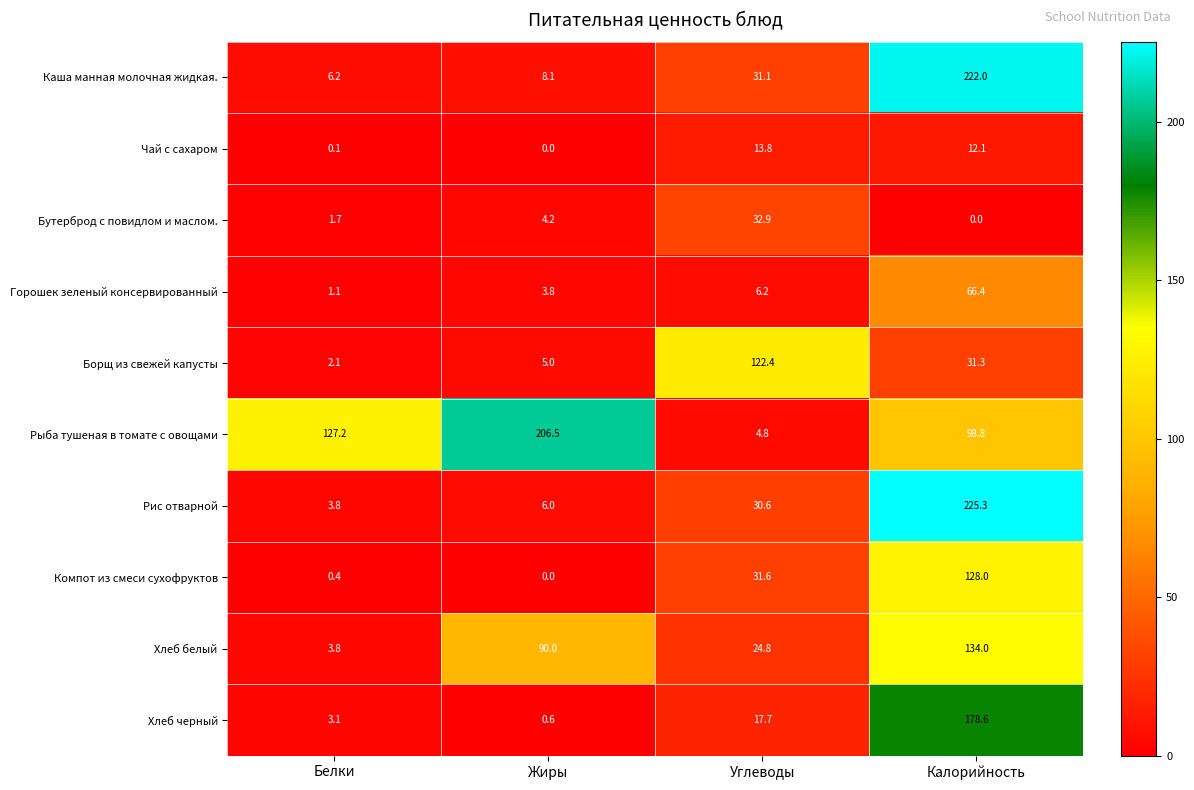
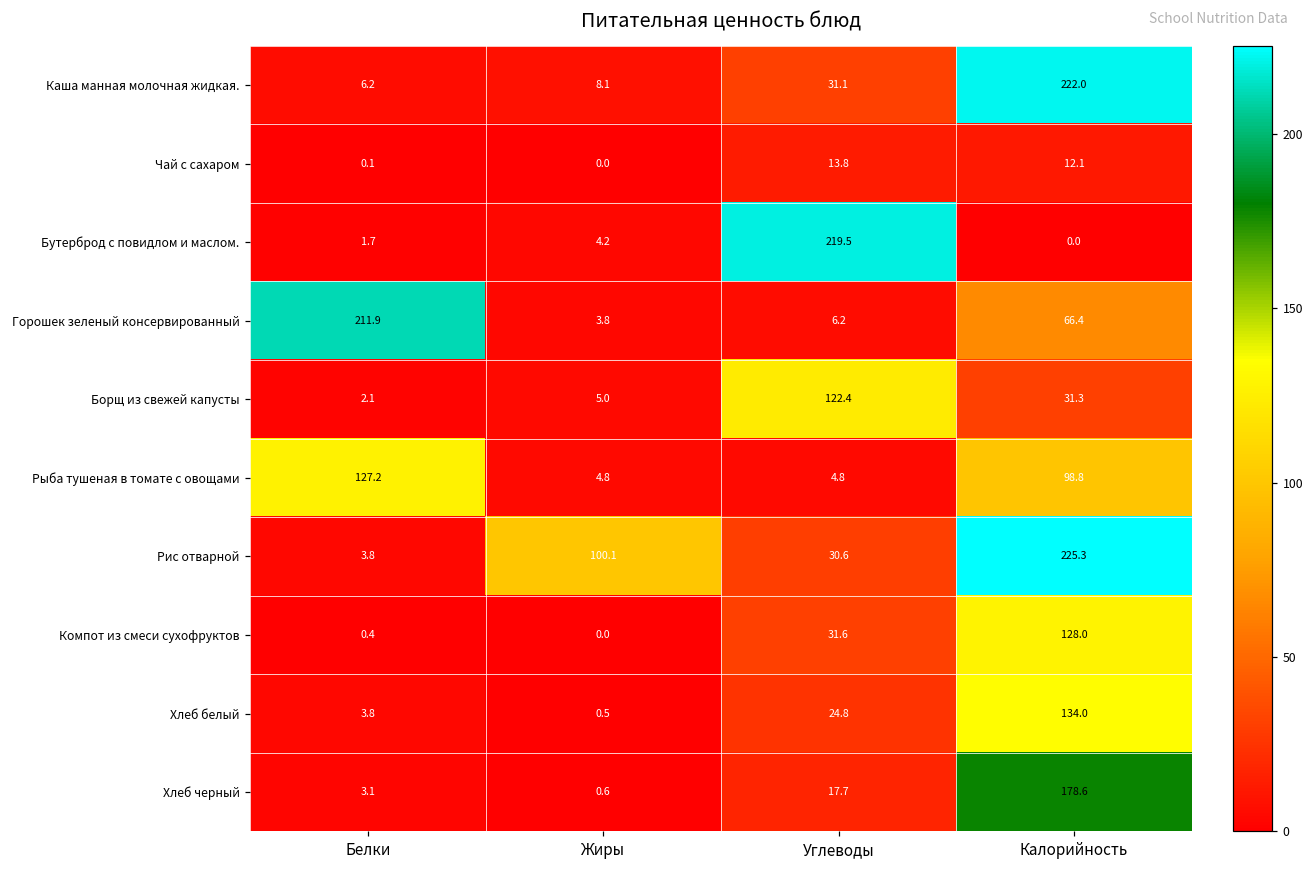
  {
    "Каша манная молочная жидкая.": {
      "Белки": 6.2,
      "Жиры": 8.1,
      "Углеводы": 31.1,
      "Калорийность": 222.0
    },
    "Чай с сахаром": {
      "Белки": 0.1,
      "Жиры": 0.0,
      "Углеводы": 13.8,
      "Калорийность": 12.1
    },
    "Бутерброд с повидлом и маслом.": {
      "Белки": 1.7,
      "Жиры": 4.2,
-     "Углеводы": 32.9,
+     "Углеводы": 219.5,
      "Калорийность": 0.0
    },
    "Горошек зеленый консервированный": {
-     "Белки": 1.1,
+     "Белки": 211.9,
      "Жиры": 3.8,
      "Углеводы": 6.2,
      "Калорийность": 66.4
    },
    "Борщ из свежей капусты": {
      "Белки": 2.1,
      "Жиры": 5.0,
      "Углеводы": 122.4,
      "Калорийность": 31.3
    },
    "Рыба тушеная в томате с овощами": {
      "Белки": 127.2,
-     "Жиры": 206.5,
+     "Жиры": 4.8,
      "Углеводы": 4.8,
      "Калорийность": 98.8
    },
    "Рис отварной": {
      "Белки": 3.8,
-     "Жиры": 6.0,
+     "Жиры": 100.1,
      "Углеводы": 30.6,
      "Калорийность": 225.3
    },
    "Компот из смеси сухофруктов": {
      "Белки": 0.4,
      "Жиры": 0.0,
      "Углеводы": 31.6,
      "Калорийность": 128.0
    },
    "Хлеб белый": {
      "Белки": 3.8,
-     "Жиры": 90.0,
+     "Жиры": 0.5,
      "Углеводы": 24.8,
      "Калорийность": 134.0
    },
    "Хлеб черный": {
      "Белки": 3.1,
      "Жиры": 0.6,
      "Углеводы": 17.7,
      "Калорийность": 178.6
    }
  }
